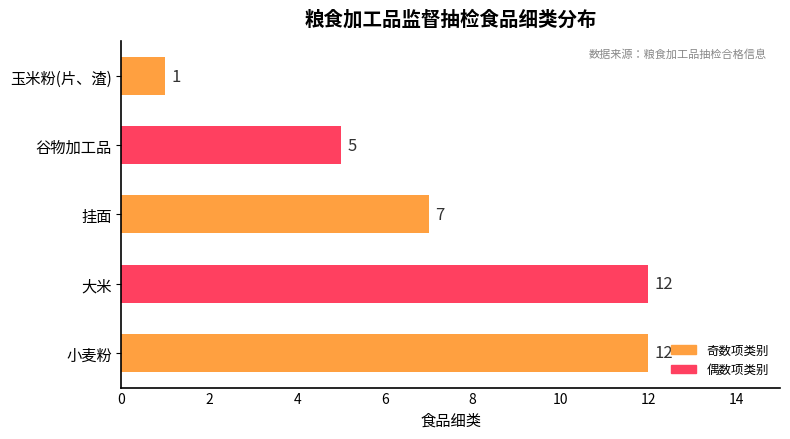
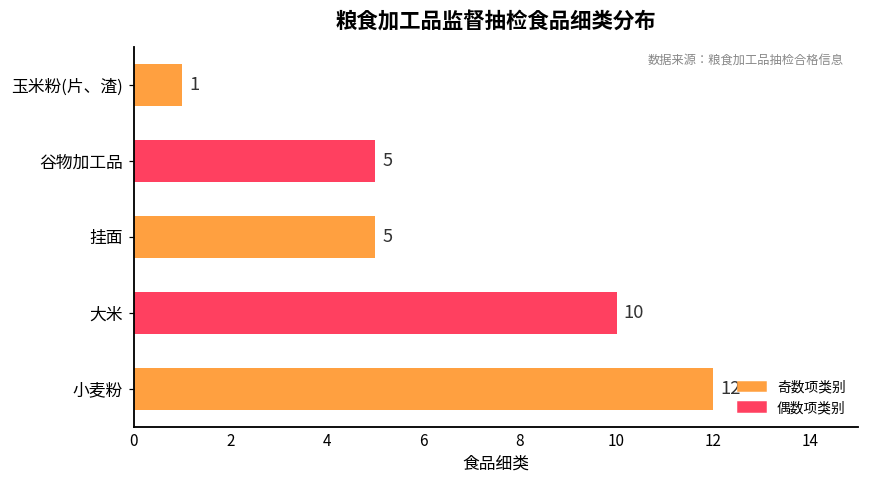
  {
    "玉米粉(片、渣)": 1,
    "谷物加工品": 5,
-   "挂面": 7,
-   "大米": 12,
+   "挂面": 5,
+   "大米": 10,
    "小麦粉": 12
  }
